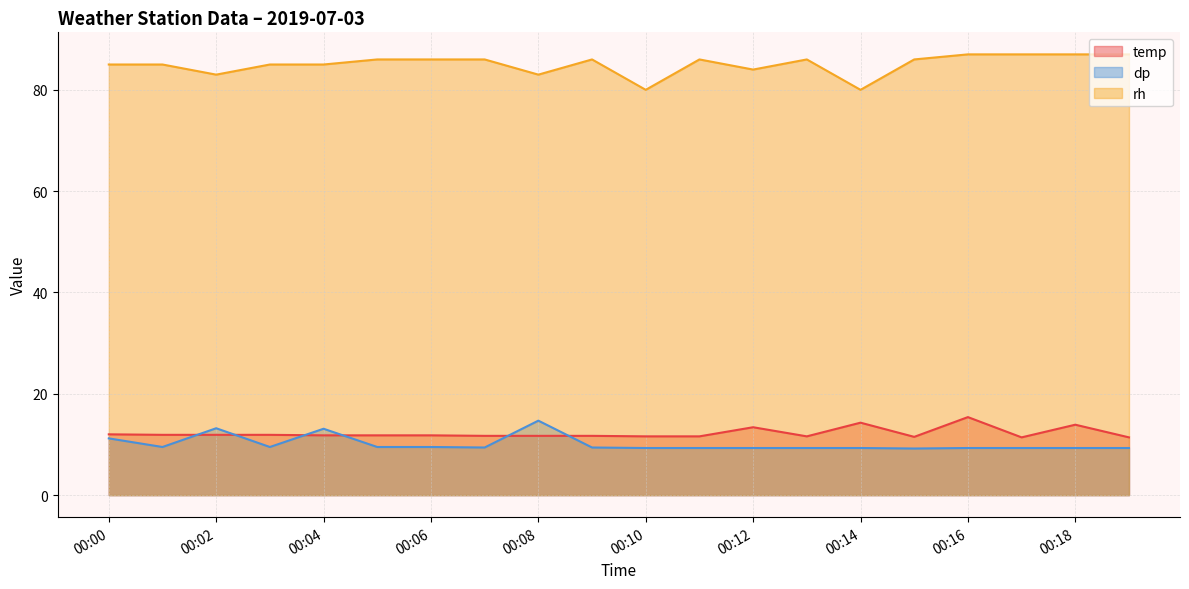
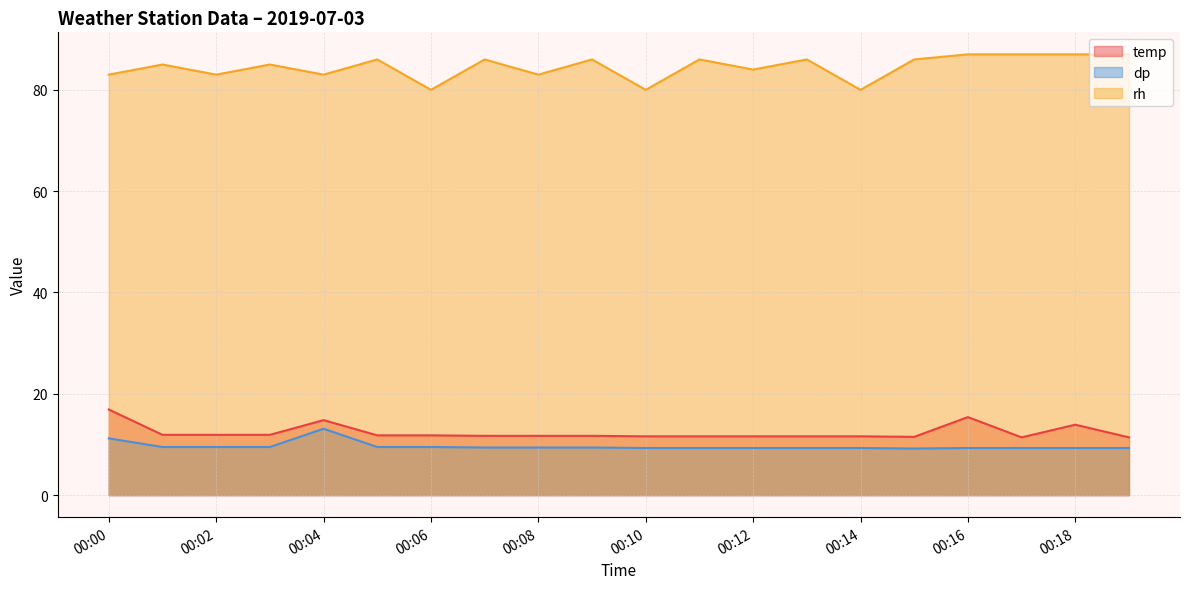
  {
    "temp": {
-     "00:00": 12,
+     "00:00": 17,
      "00:02": 12,
-     "00:04": 12,
+     "00:04": 15,
      "00:06": 12,
      "00:08": 12,
      "00:10": 12,
-     "00:12": 13,
-     "00:14": 14,
+     "00:12": 12,
+     "00:14": 12,
      "00:16": 15,
      "00:18": 14
    },
    "dp": {
      "00:00": 11,
-     "00:02": 13,
+     "00:02": 10,
      "00:04": 13,
      "00:06": 10,
-     "00:08": 15,
+     "00:08": 9,
      "00:10": 9,
      "00:12": 9,
      "00:14": 9,
      "00:16": 9,
      "00:18": 9
    },
    "rh": {
-     "00:00": 85,
+     "00:00": 83,
      "00:02": 83,
-     "00:04": 85,
-     "00:06": 86,
+     "00:04": 83,
+     "00:06": 80,
      "00:08": 83,
      "00:10": 80,
      "00:12": 84,
      "00:14": 80,
      "00:16": 87,
      "00:18": 87
    }
  }
